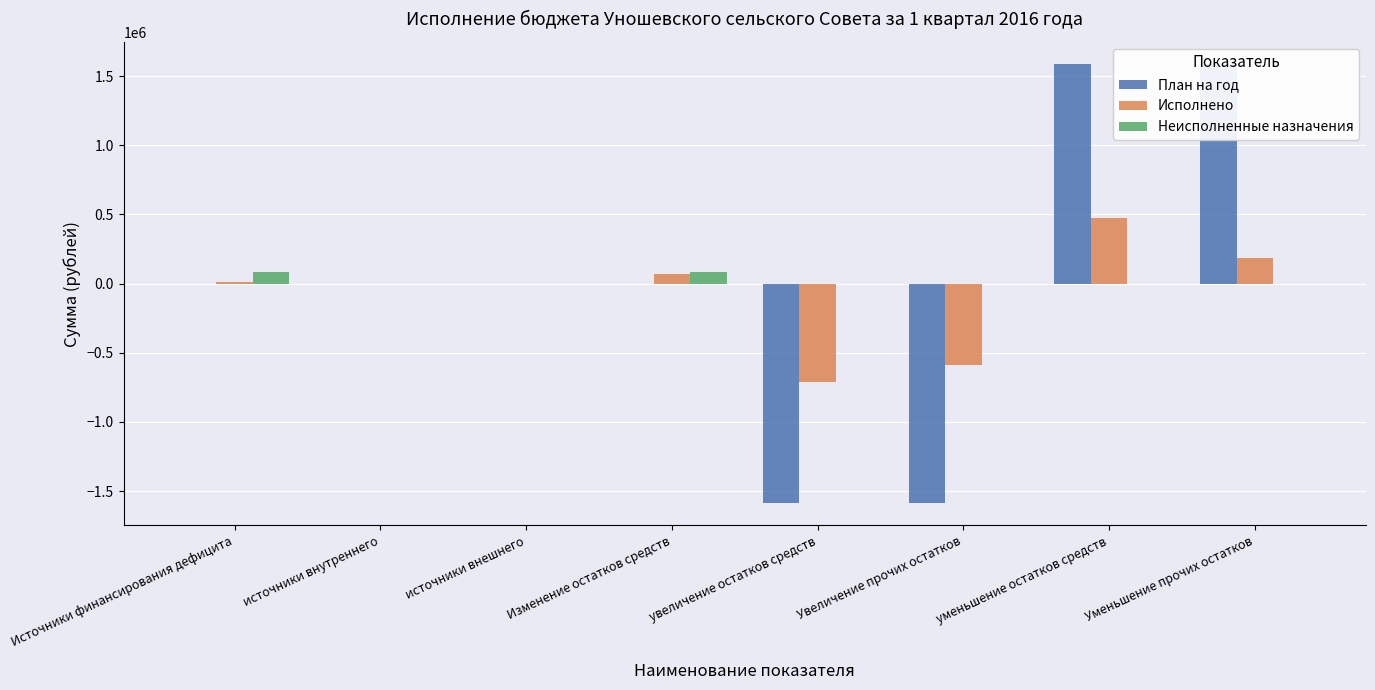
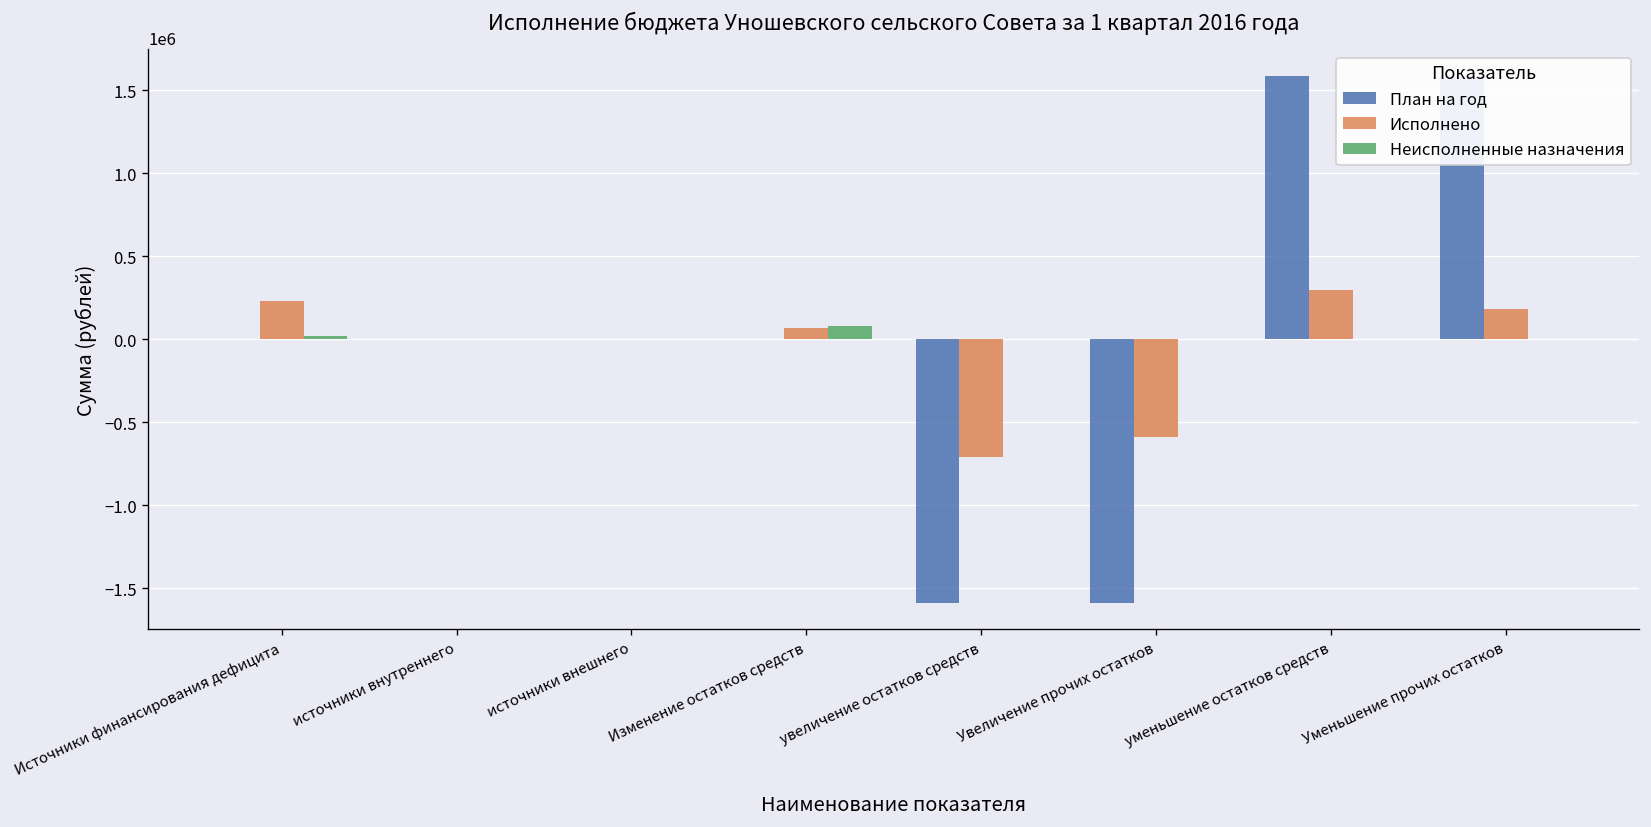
  {
    "План на год": {
      "Источники финансирования дефицита": 0,
      "источники внутреннего": 0,
      "источники внешнего": 0,
      "Изменение остатков средств": 0,
      "увеличение остатков средств": -1590000,
      "Увеличение прочих остатков": -1590000,
      "уменьшение остатков средств": 1590000
    },
    "Исполнено": {
-     "Источники финансирования дефицита": 10000,
+     "Источники финансирования дефицита": 230000,
      "источники внутреннего": 0,
      "источники внешнего": 0,
      "Изменение остатков средств": 70000,
      "увеличение остатков средств": -710000,
      "Увеличение прочих остатков": -590000,
-     "уменьшение остатков средств": 480000,
+     "уменьшение остатков средств": 300000,
      "Уменьшение прочих остатков": 180000
    },
    "Неисполненные назначения": {
-     "Источники финансирования дефицита": 80000,
+     "Источники финансирования дефицита": 20000,
      "источники внутреннего": 0,
      "источники внешнего": 0,
      "Изменение остатков средств": 80000,
      "увеличение остатков средств": 0,
      "Увеличение прочих остатков": 0,
      "уменьшение остатков средств": 0,
      "Уменьшение прочих остатков": 0
    }
  }
